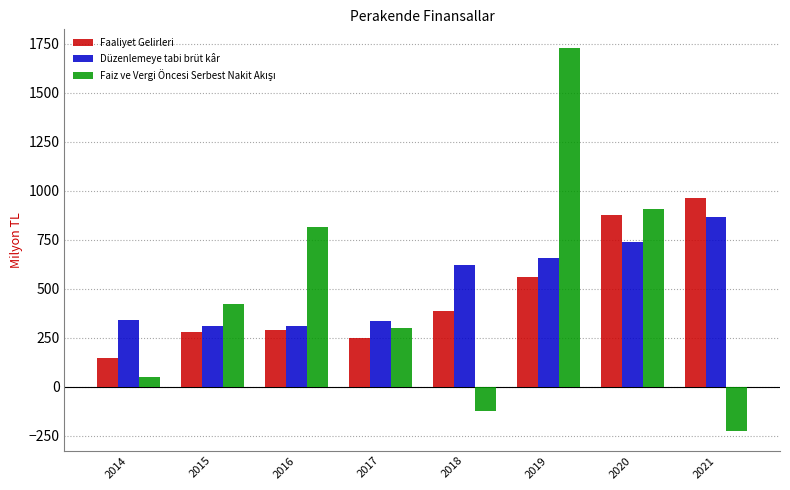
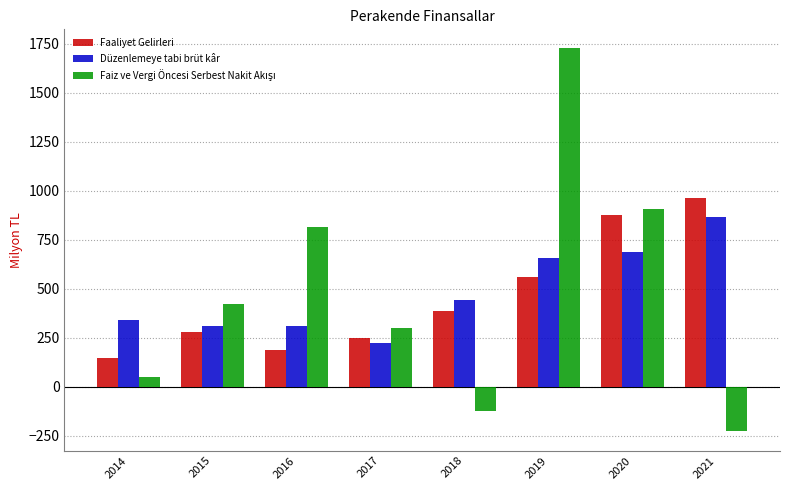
  {
    "Faaliyet Gelirleri": {
      "2014": 150,
      "2015": 280,
-     "2016": 290,
+     "2016": 190,
      "2017": 250,
      "2018": 390,
      "2019": 560,
      "2020": 880,
      "2021": 960
    },
    "Düzenlemeye tabi brüt kâr": {
      "2014": 340,
      "2015": 310,
      "2016": 310,
-     "2017": 330,
-     "2018": 620,
+     "2017": 220,
+     "2018": 440,
      "2019": 660,
-     "2020": 740,
+     "2020": 690,
      "2021": 870
    },
    "Faiz ve Vergi Öncesi Serbest Nakit Akışı": {
      "2014": 50,
      "2015": 420,
      "2016": 820,
      "2017": 300,
      "2018": -120,
      "2019": 1730,
      "2020": 900,
      "2021": -230
    }
  }
